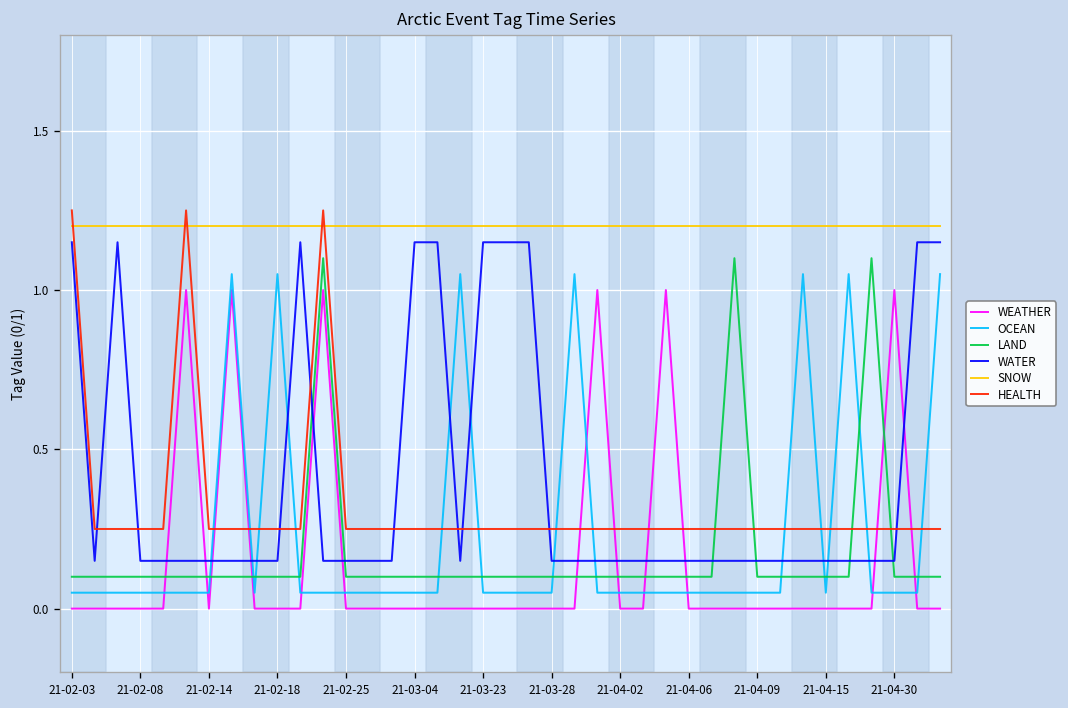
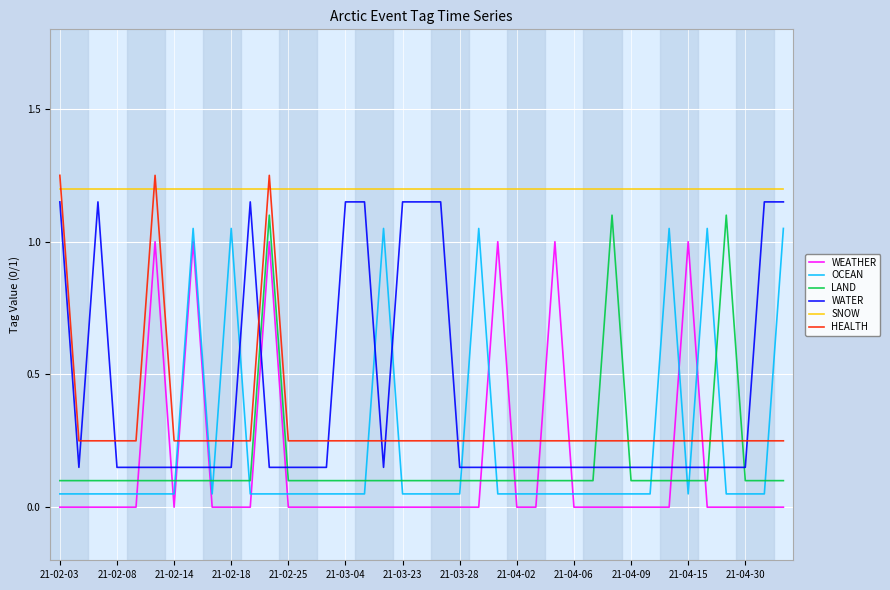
  {
    "WEATHER": {
      "21-02-03": 0,
      "21-02-08": 0,
      "21-02-14": 0,
      "21-02-18": 0,
      "21-02-25": 0,
      "21-03-04": 0,
      "21-03-23": 0,
      "21-03-28": 0,
      "21-04-02": 0,
      "21-04-06": 0,
      "21-04-09": 0,
-     "21-04-15": 0,
-     "21-04-30": 1
+     "21-04-15": 1,
+     "21-04-30": 0
    },
    "OCEAN": {
      "21-02-03": 0.05,
      "21-02-08": 0.05,
      "21-02-14": 0.05,
      "21-02-18": 1.05,
      "21-02-25": 0.05,
      "21-03-04": 0.05,
      "21-03-23": 0.05,
      "21-03-28": 0.05,
      "21-04-02": 0.05,
      "21-04-06": 0.05,
      "21-04-09": 0.05,
      "21-04-15": 0.05,
      "21-04-30": 0.05
    },
    "LAND": {
      "21-02-03": 0.10,
      "21-02-08": 0.10,
      "21-02-14": 0.10,
      "21-02-18": 0.10,
      "21-02-25": 0.10,
      "21-03-04": 0.10,
      "21-03-23": 0.10,
      "21-03-28": 0.10,
      "21-04-02": 0.10,
      "21-04-06": 0.10,
      "21-04-09": 0.10,
      "21-04-15": 0.10,
      "21-04-30": 0.10
    },
    "WATER": {
      "21-02-03": 1.15,
      "21-02-08": 0.15,
      "21-02-14": 0.15,
      "21-02-18": 0.15,
      "21-02-25": 0.15,
      "21-03-04": 1.15,
      "21-03-23": 1.15,
      "21-03-28": 0.15,
      "21-04-02": 0.15,
      "21-04-06": 0.15,
      "21-04-09": 0.15,
      "21-04-15": 0.15,
      "21-04-30": 0.15
    },
    "SNOW": {
      "21-02-03": 1.20,
      "21-02-08": 1.20,
      "21-02-14": 1.20,
      "21-02-18": 1.20,
      "21-02-25": 1.20,
      "21-03-04": 1.20,
      "21-03-23": 1.20,
      "21-03-28": 1.20,
      "21-04-02": 1.20,
      "21-04-06": 1.20,
      "21-04-09": 1.20,
      "21-04-15": 1.20,
      "21-04-30": 1.20
    },
    "HEALTH": {
      "21-02-03": 1.25,
      "21-02-08": 0.25,
      "21-02-14": 0.25,
      "21-02-18": 0.25,
      "21-02-25": 0.25,
      "21-03-04": 0.25,
      "21-03-23": 0.25,
      "21-03-28": 0.25,
      "21-04-02": 0.25,
      "21-04-06": 0.25,
      "21-04-09": 0.25,
      "21-04-15": 0.25,
      "21-04-30": 0.25
    }
  }
